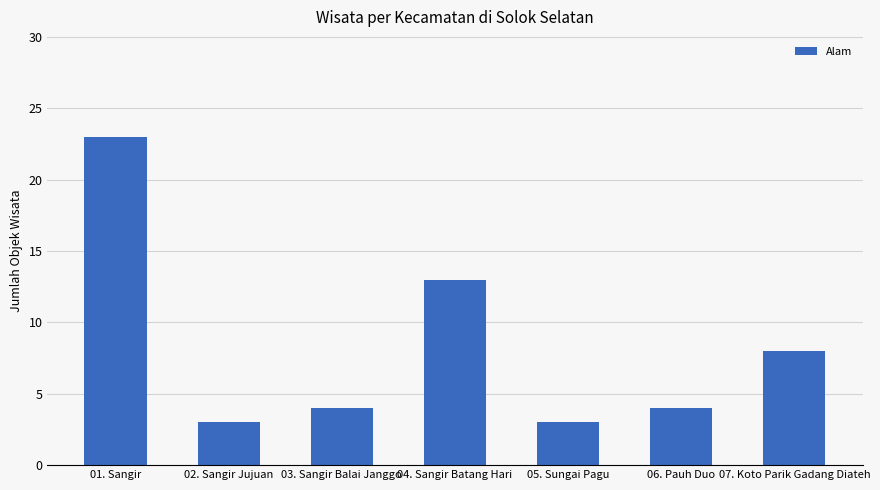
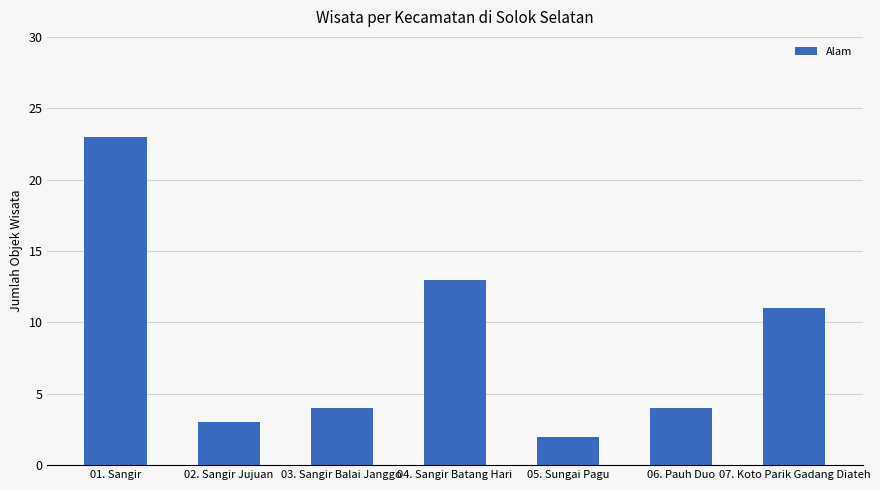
  {
    "01. Sangir": 23,
    "02. Sangir Jujuan": 3,
    "03. Sangir Balai Janggo": 4,
    "04. Sangir Batang Hari": 13,
-   "05. Sungai Pagu": 3,
+   "05. Sungai Pagu": 2,
    "06. Pauh Duo": 4,
-   "07. Koto Parik Gadang Diateh": 8
+   "07. Koto Parik Gadang Diateh": 11
  }
